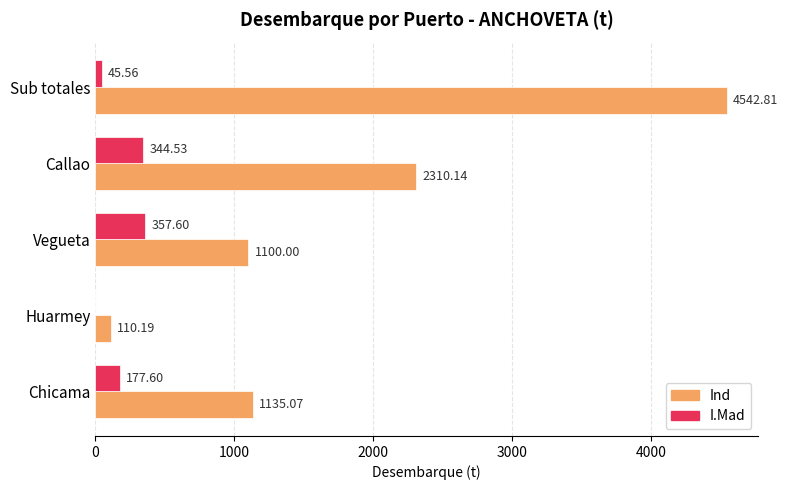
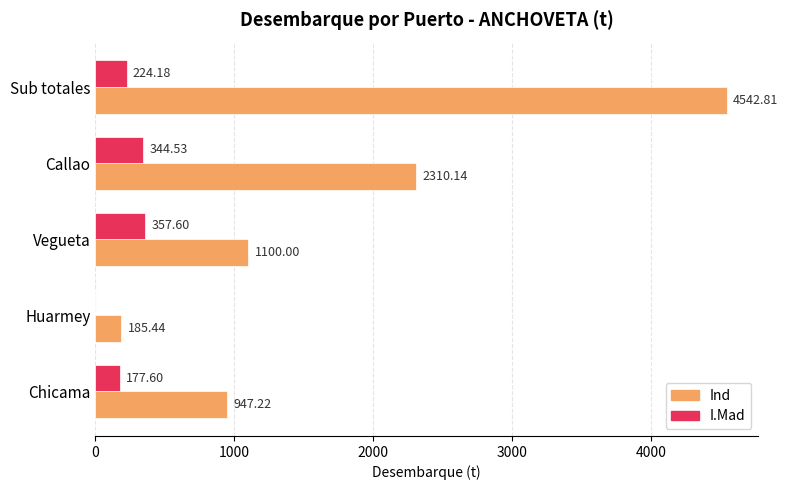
  {
    "Ind": {
      "Sub totales": 4542.81,
      "Callao": 2310.14,
      "Vegueta": 1100.00,
-     "Huarmey": 110.19,
-     "Chicama": 1135.07
+     "Huarmey": 185.44,
+     "Chicama": 947.22
    },
    "I.Mad": {
-     "Sub totales": 45.56,
+     "Sub totales": 224.18,
      "Callao": 344.53,
      "Vegueta": 357.60,
      "Chicama": 177.60
    }
  }
